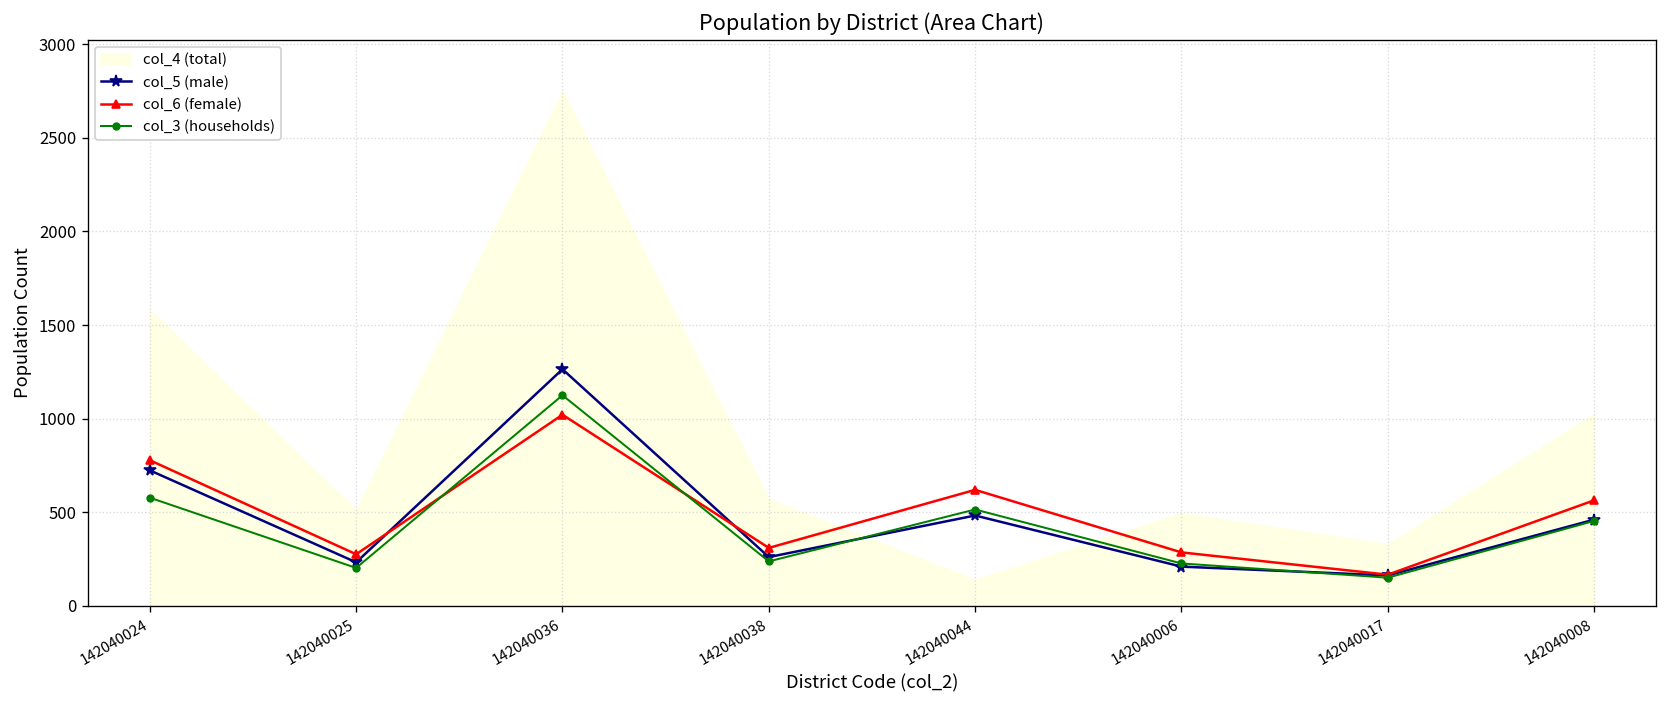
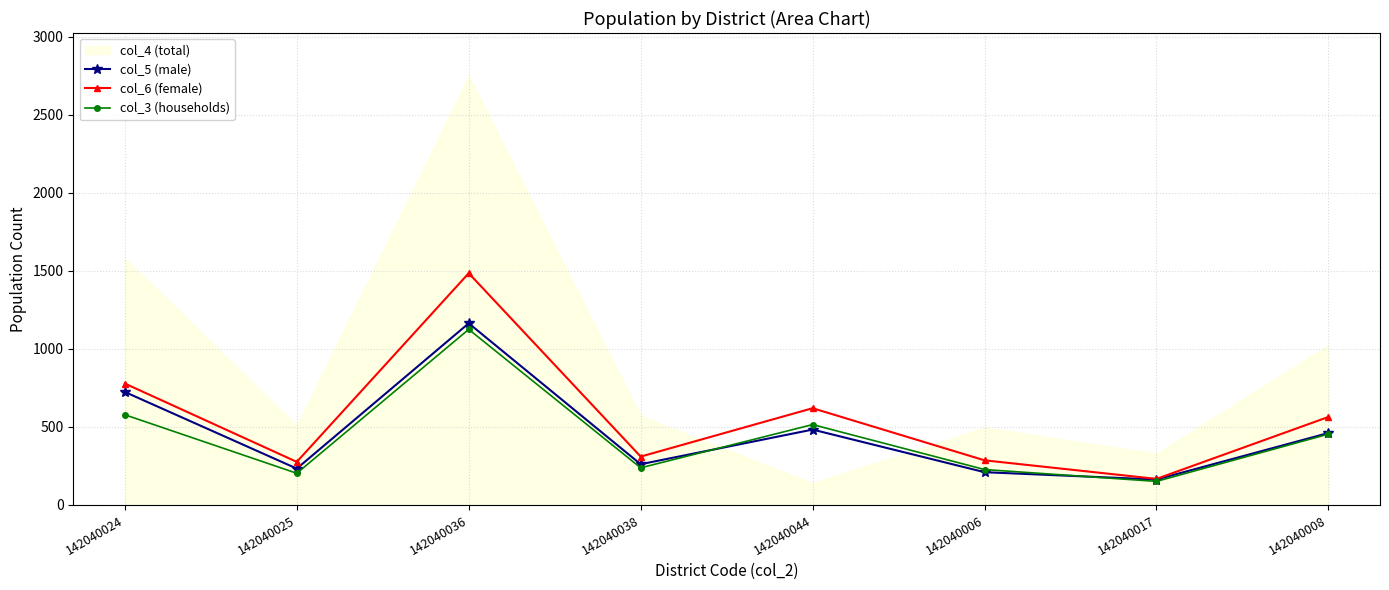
  {
    "col_5 (male)": {
      "142040024": 720,
      "142040025": 230,
-     "142040036": 1260,
+     "142040036": 1160,
      "142040038": 260,
      "142040044": 480,
      "142040006": 210
    },
    "col_4 (total)": {
      "142040024": 1580,
      "142040025": 510,
      "142040036": 2750,
      "142040038": 570,
      "142040044": 140,
      "142040006": 500,
      "142040017": 330,
      "142040008": 1030
    },
    "col_6 (female)": {
      "142040024": 780,
      "142040025": 280,
-     "142040036": 1020,
+     "142040036": 1490,
      "142040038": 310,
      "142040044": 620,
      "142040006": 290,
      "142040008": 560
    },
    "col_3 (households)": {
      "142040024": 580,
      "142040025": 200,
      "142040036": 1130,
      "142040038": 240,
      "142040044": 520,
      "142040006": 230
    }
  }
